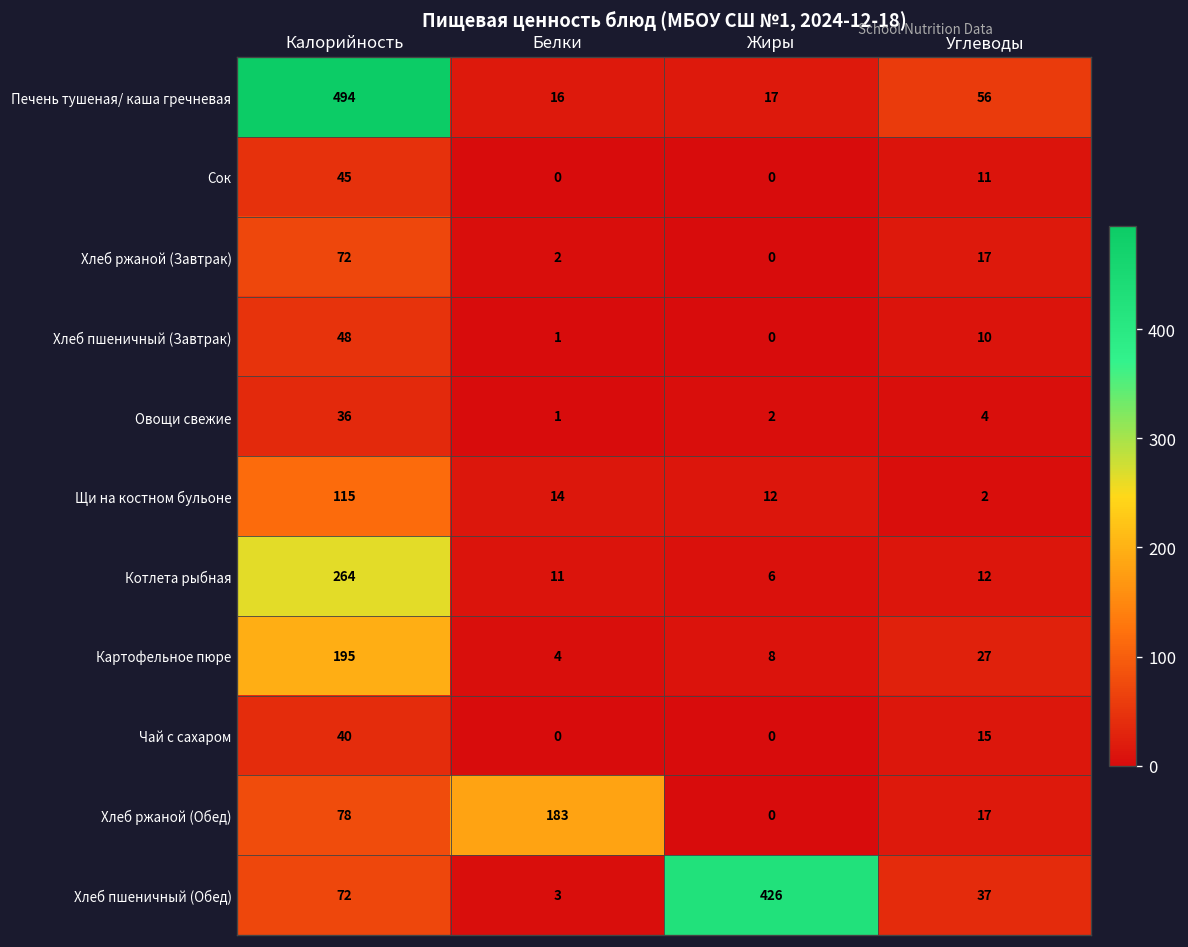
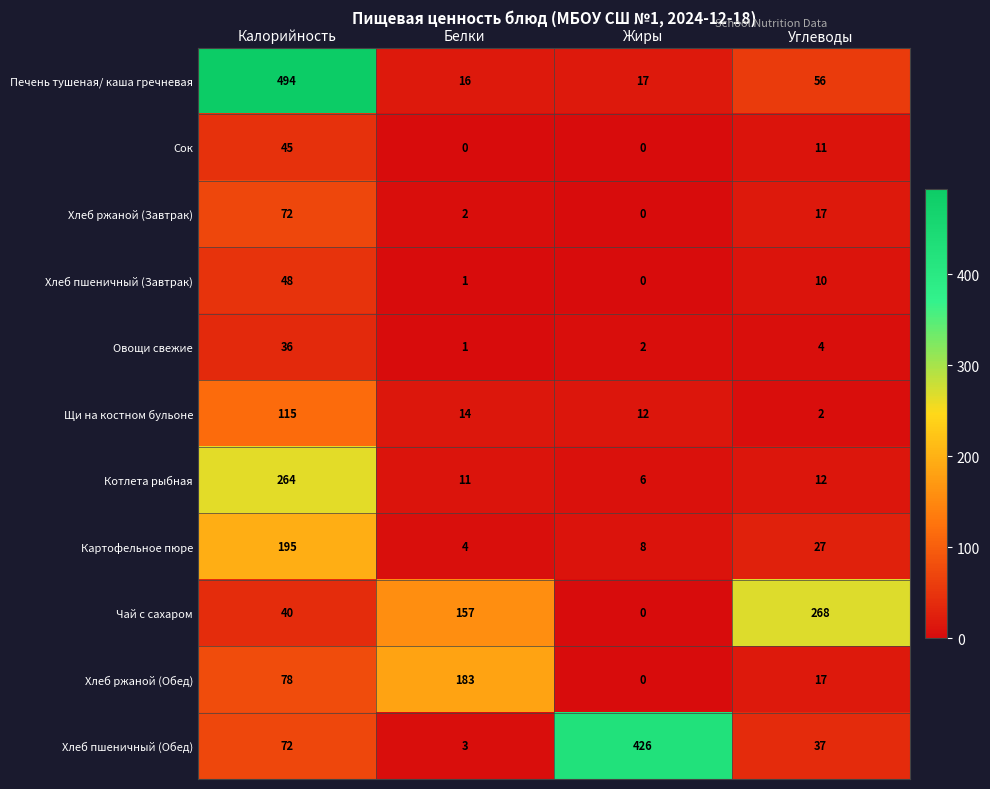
  {
    "Печень тушеная/ каша гречневая": {
      "Калорийность": 494,
      "Белки": 16,
      "Жиры": 17,
      "Углеводы": 56
    },
    "Сок": {
      "Калорийность": 45,
      "Белки": 0,
      "Жиры": 0,
      "Углеводы": 11
    },
    "Хлеб ржаной (Завтрак)": {
      "Калорийность": 72,
      "Белки": 2,
      "Жиры": 0,
      "Углеводы": 17
    },
    "Хлеб пшеничный (Завтрак)": {
      "Калорийность": 48,
      "Белки": 1,
      "Жиры": 0,
      "Углеводы": 10
    },
    "Овощи свежие": {
      "Калорийность": 36,
      "Белки": 1,
      "Жиры": 2,
      "Углеводы": 4
    },
    "Щи на костном бульоне": {
      "Калорийность": 115,
      "Белки": 14,
      "Жиры": 12,
      "Углеводы": 2
    },
    "Котлета рыбная": {
      "Калорийность": 264,
      "Белки": 11,
      "Жиры": 6,
      "Углеводы": 12
    },
    "Картофельное пюре": {
      "Калорийность": 195,
      "Белки": 4,
      "Жиры": 8,
      "Углеводы": 27
    },
    "Чай с сахаром": {
      "Калорийность": 40,
-     "Белки": 0,
+     "Белки": 157,
      "Жиры": 0,
-     "Углеводы": 15
+     "Углеводы": 268
    },
    "Хлеб ржаной (Обед)": {
      "Калорийность": 78,
      "Белки": 183,
      "Жиры": 0,
      "Углеводы": 17
    },
    "Хлеб пшеничный (Обед)": {
      "Калорийность": 72,
      "Белки": 3,
      "Жиры": 426,
      "Углеводы": 37
    }
  }
